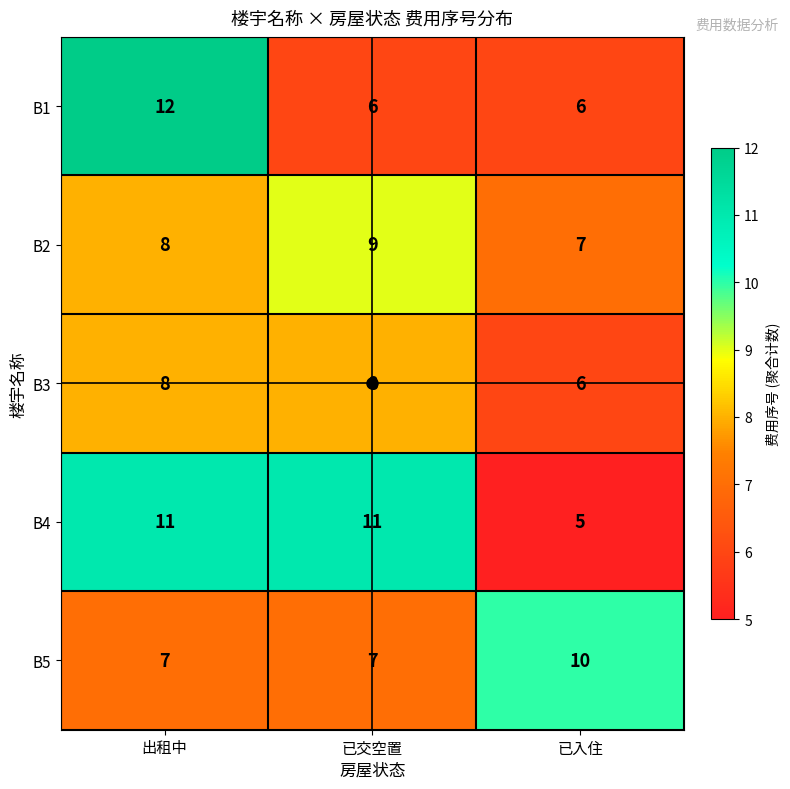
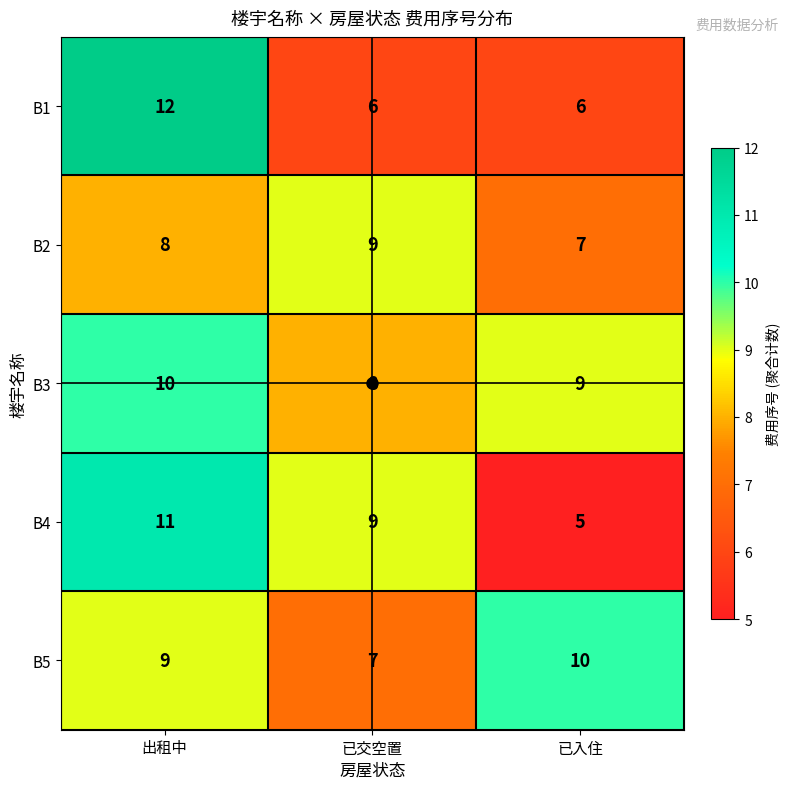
  {
    "B1": {
      "出租中": 12,
      "已交空置": 6,
      "已入住": 6
    },
    "B2": {
      "出租中": 8,
      "已交空置": 9,
      "已入住": 7
    },
    "B3": {
-     "出租中": 8,
-     "已入住": 6
+     "出租中": 10,
+     "已入住": 9
    },
    "B4": {
      "出租中": 11,
-     "已交空置": 11,
+     "已交空置": 9,
      "已入住": 5
    },
    "B5": {
-     "出租中": 7,
+     "出租中": 9,
      "已交空置": 7,
      "已入住": 10
    }
  }
